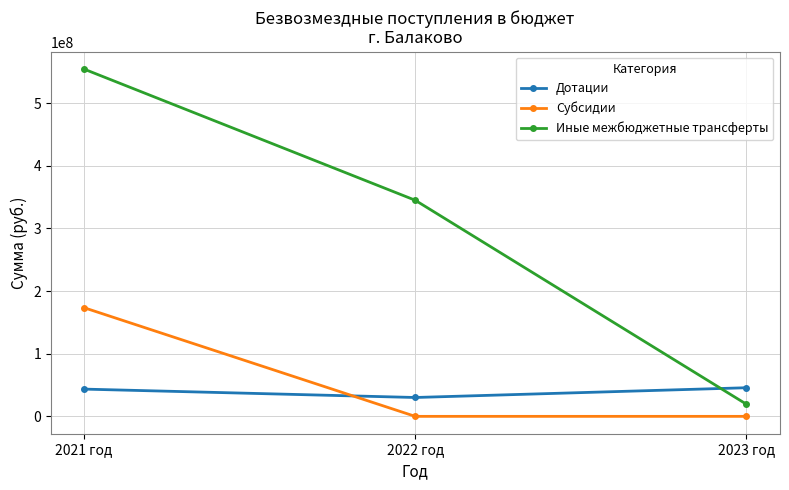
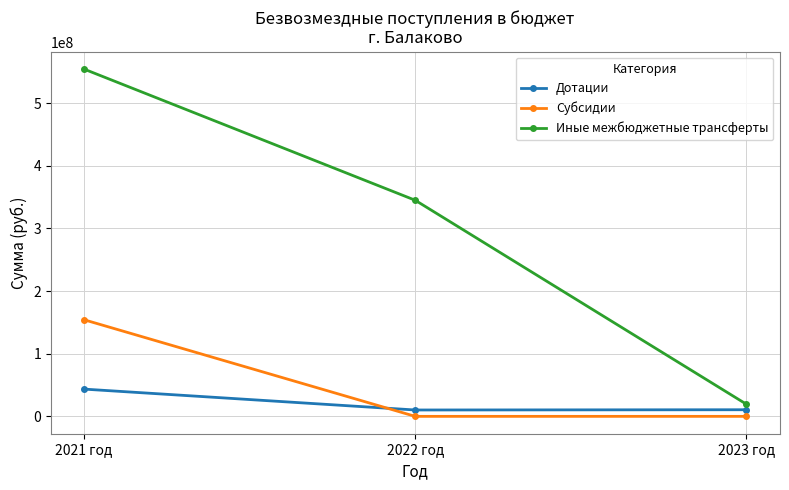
  {
    "Дотации": {
      "2021 год": 40000000,
-     "2022 год": 30000000,
-     "2023 год": 50000000
+     "2022 год": 10000000,
+     "2023 год": 10000000
    },
    "Субсидии": {
-     "2021 год": 170000000,
+     "2021 год": 150000000,
      "2022 год": 0,
      "2023 год": 0
    },
    "Иные межбюджетные трансферты": {
      "2021 год": 550000000,
      "2022 год": 350000000,
      "2023 год": 20000000
    }
  }
